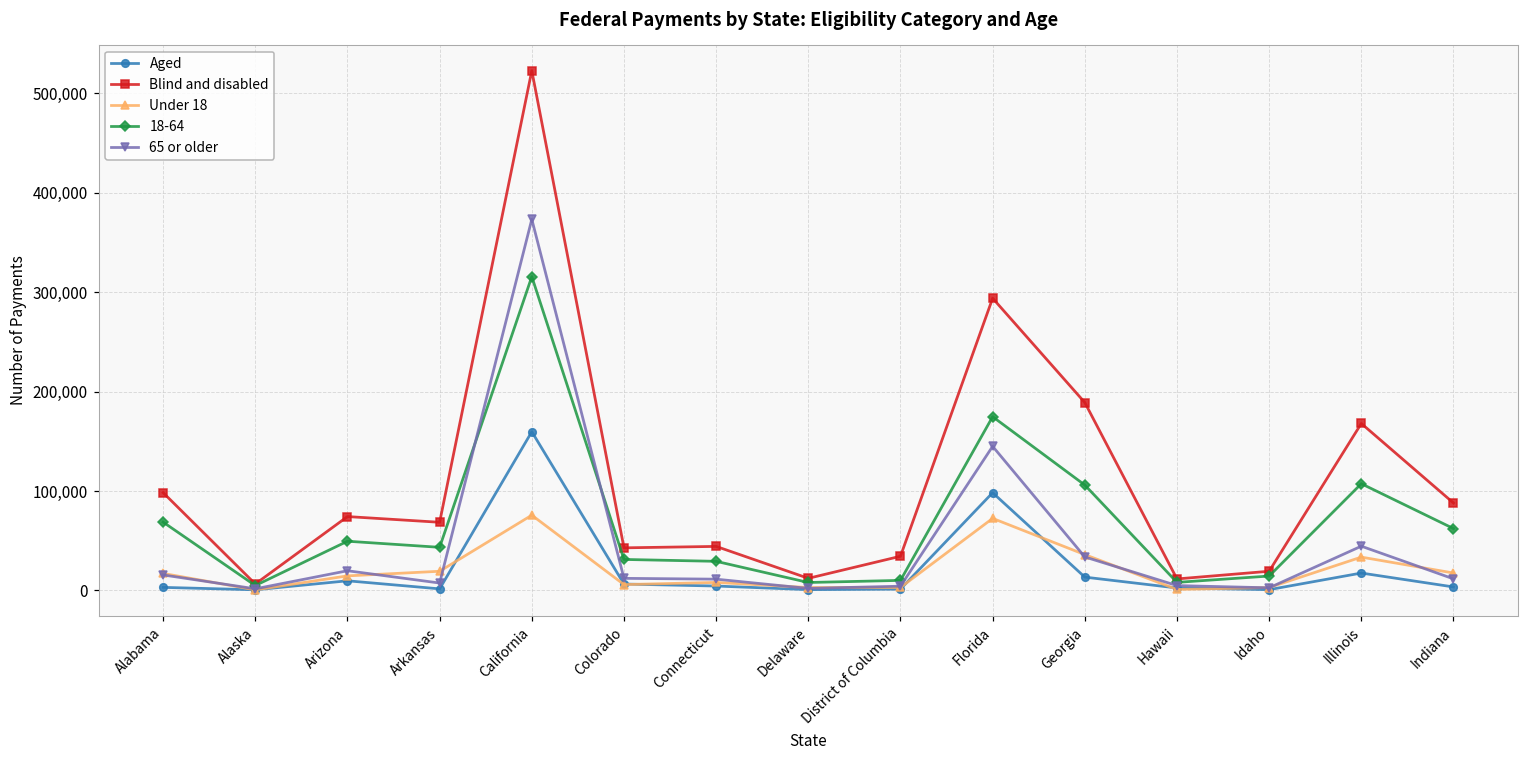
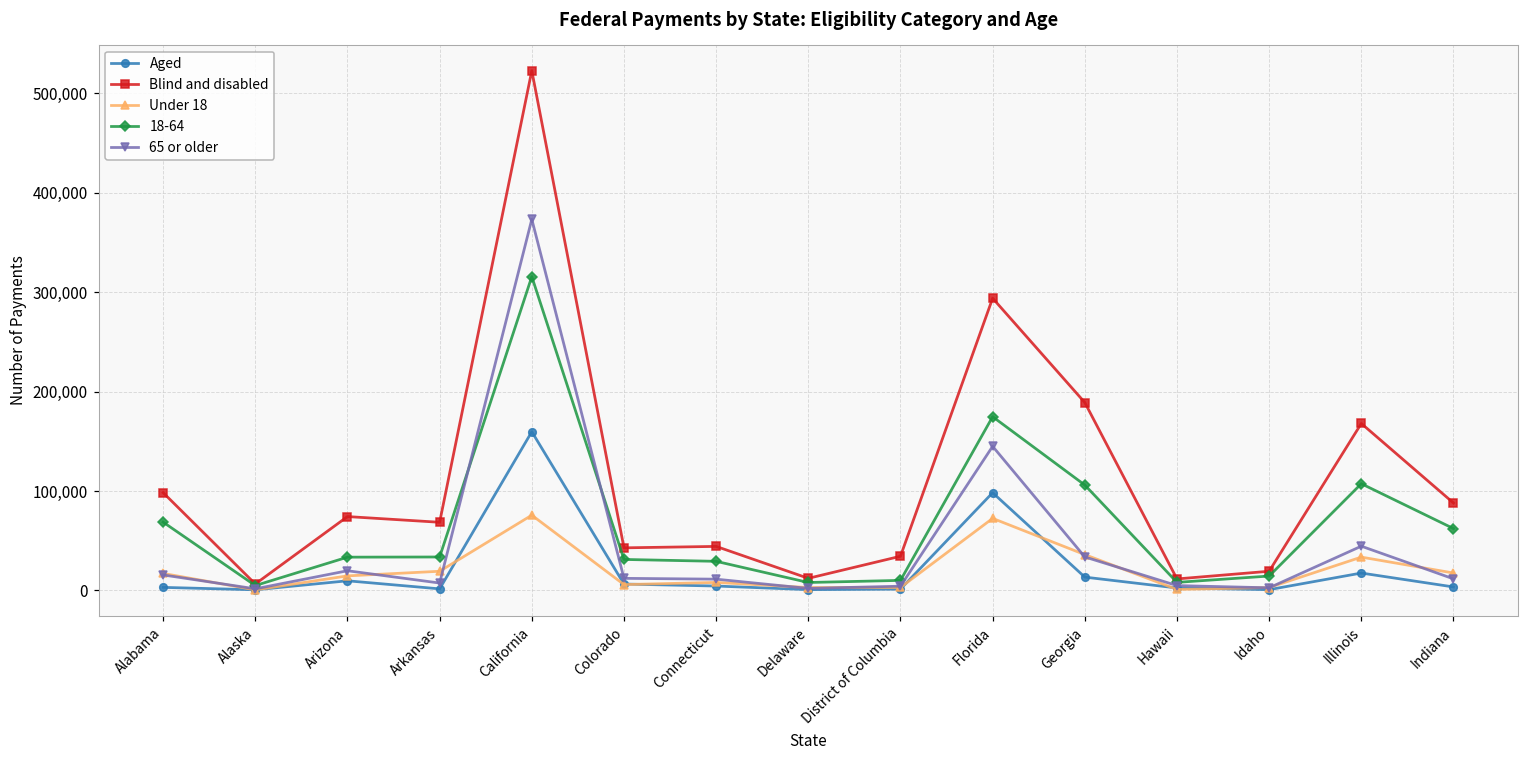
  {
    "Aged": {
      "Alabama": "0",
      "Arizona": "10,000",
      "Arkansas": "0",
      "California": "160,000",
      "Connecticut": "0",
      "Florida": "100,000",
      "Georgia": "10,000",
      "Illinois": "20,000",
      "Indiana": "0"
    },
    "Blind and disabled": {
      "Alabama": "100,000",
      "Arizona": "70,000",
      "Arkansas": "70,000",
      "California": "520,000",
      "Colorado": "40,000",
      "Connecticut": "40,000",
      "Delaware": "10,000",
      "District of Columbia": "30,000",
      "Florida": "290,000",
      "Georgia": "190,000",
      "Hawaii": "10,000",
      "Idaho": "20,000",
      "Illinois": "170,000",
      "Indiana": "90,000"
    },
    "Under 18": {
      "Arizona": "10,000",
      "Arkansas": "20,000",
      "California": "80,000",
      "Connecticut": "10,000",
      "Florida": "70,000",
      "Illinois": "30,000",
      "Indiana": "20,000"
    },
    "18-64": {
      "Alabama": "70,000",
-     "Arizona": "50,000",
-     "Arkansas": "40,000",
+     "Arizona": "30,000",
+     "Arkansas": "30,000",
      "California": "320,000",
      "Colorado": "30,000",
      "Connecticut": "30,000",
      "Delaware": "10,000",
      "District of Columbia": "10,000",
      "Florida": "170,000",
      "Georgia": "110,000",
      "Hawaii": "10,000",
      "Idaho": "10,000",
      "Illinois": "110,000",
      "Indiana": "60,000"
    },
    "65 or older": {
      "Arizona": "20,000",
      "Arkansas": "10,000",
      "California": "370,000",
      "Colorado": "10,000",
      "Connecticut": "10,000",
      "Florida": "140,000",
      "Illinois": "40,000",
      "Indiana": "10,000"
    }
  }
